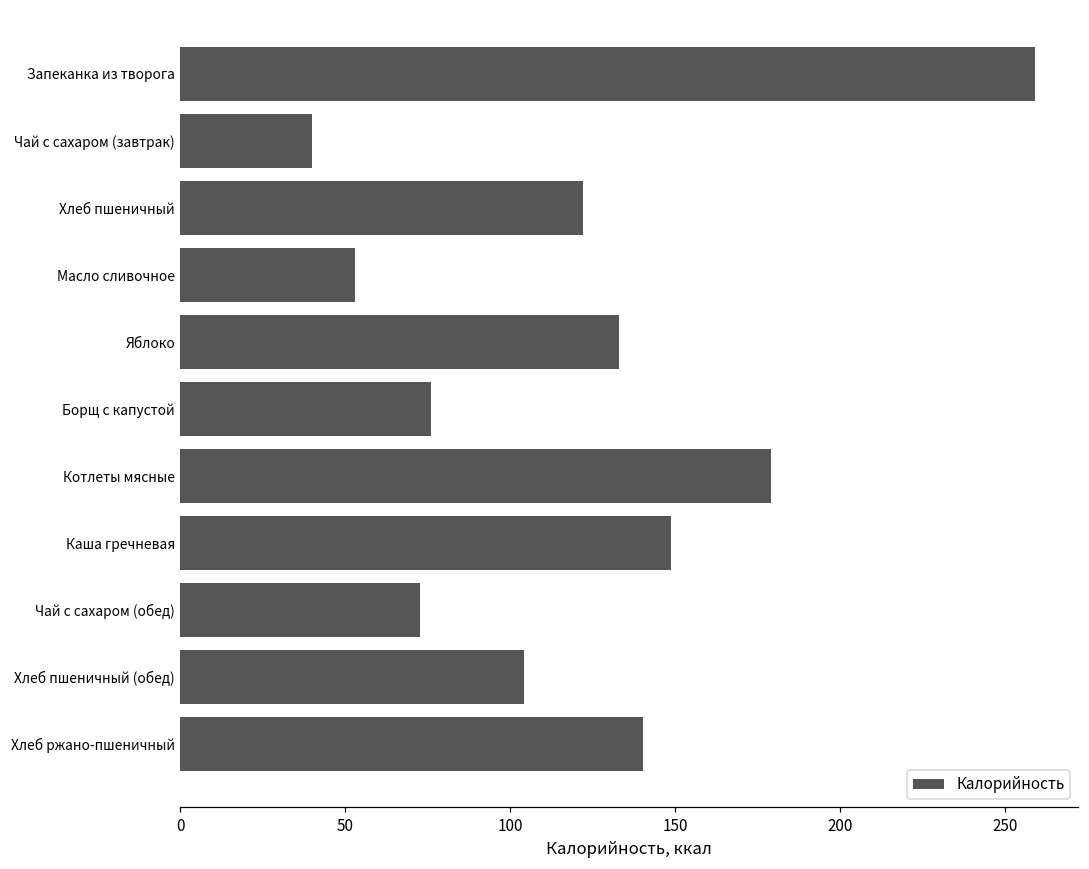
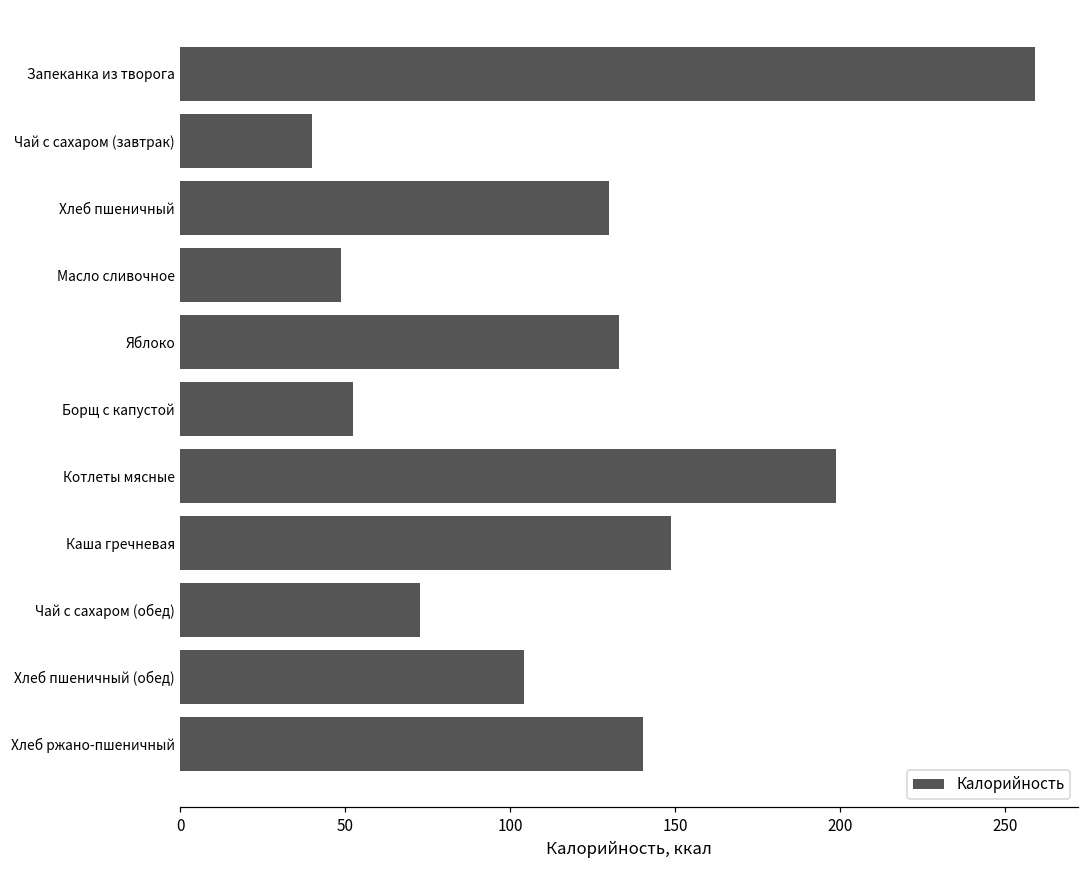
  {
    "Запеканка из творога": 259,
    "Чай с сахаром (завтрак)": 40,
-   "Хлеб пшеничный": 122,
-   "Масло сливочное": 53,
+   "Хлеб пшеничный": 130,
+   "Масло сливочное": 49,
    "Яблоко": 133,
-   "Борщ с капустой": 76,
-   "Котлеты мясные": 179,
+   "Борщ с капустой": 52,
+   "Котлеты мясные": 199,
    "Каша гречневая": 149,
    "Чай с сахаром (обед)": 73,
    "Хлеб пшеничный (обед)": 104,
    "Хлеб ржано-пшеничный": 140
  }
